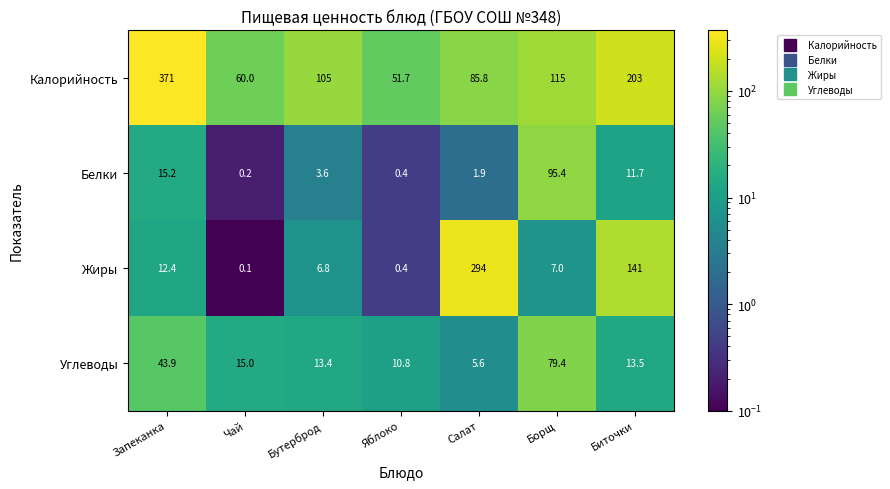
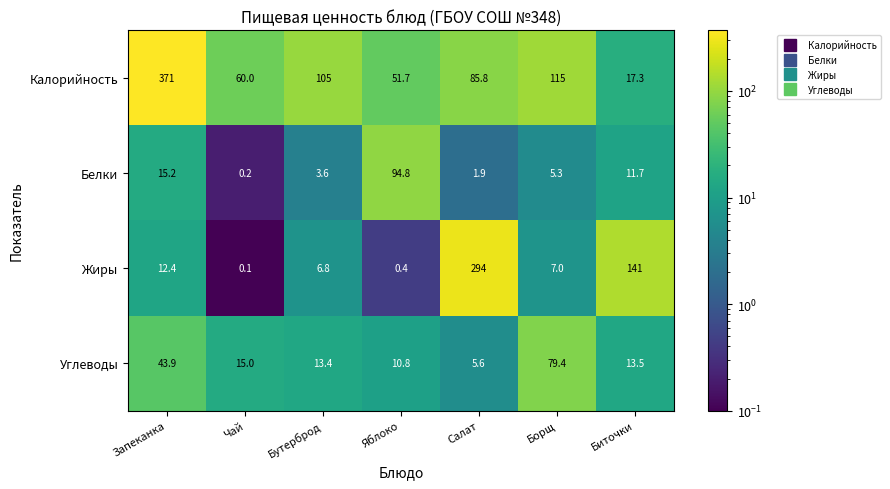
  {
    "Калорийность": {
      "Запеканка": 371,
      "Чай": 60.0,
      "Бутерброд": 105,
      "Яблоко": 51.7,
      "Салат": 85.8,
      "Борщ": 115,
-     "Биточки": 203
+     "Биточки": 17.3
    },
    "Белки": {
      "Запеканка": 15.2,
      "Чай": 0.2,
      "Бутерброд": 3.6,
-     "Яблоко": 0.4,
+     "Яблоко": 94.8,
      "Салат": 1.9,
-     "Борщ": 95.4,
+     "Борщ": 5.3,
      "Биточки": 11.7
    },
    "Жиры": {
      "Запеканка": 12.4,
      "Чай": 0.1,
      "Бутерброд": 6.8,
      "Яблоко": 0.4,
      "Салат": 294,
      "Борщ": 7.0,
      "Биточки": 141
    },
    "Углеводы": {
      "Запеканка": 43.9,
      "Чай": 15.0,
      "Бутерброд": 13.4,
      "Яблоко": 10.8,
      "Салат": 5.6,
      "Борщ": 79.4,
      "Биточки": 13.5
    }
  }
